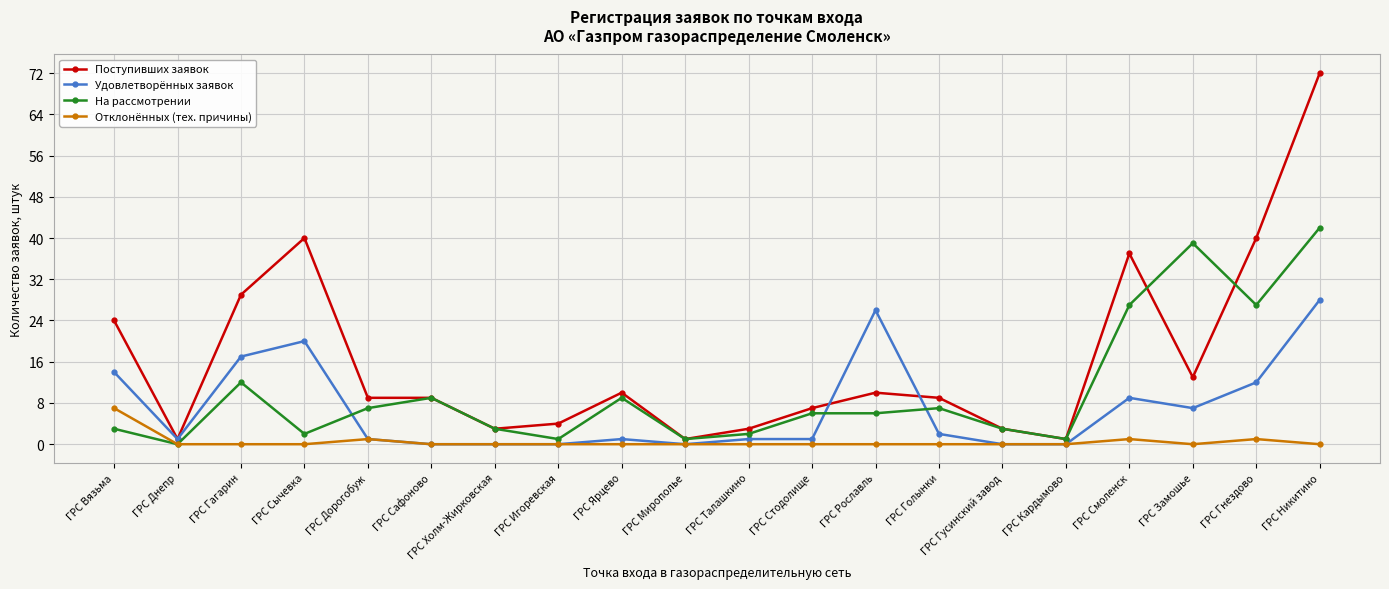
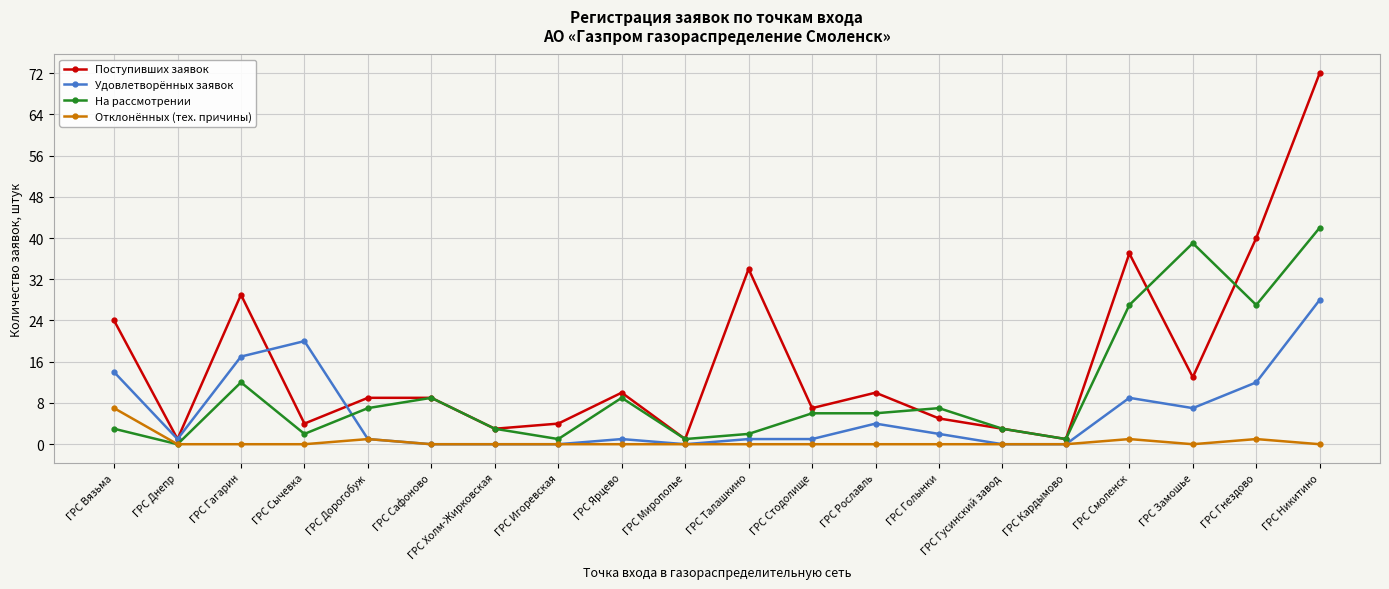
  {
    "Поступивших заявок": {
      "ГРС Вязьма": 24,
      "ГРС Гагарин": 29,
-     "ГРС Сычевка": 40,
+     "ГРС Сычевка": 4,
      "ГРС Дорогобуж": 9,
      "ГРС Игоревская": 4,
      "ГРС Ярцево": 10,
-     "ГРС Талашкино": 3,
+     "ГРС Талашкино": 34,
      "ГРС Стодолище": 7,
      "ГРС Рославль": 10,
-     "ГРС Голынки": 9,
+     "ГРС Голынки": 5,
      "ГРС Смоленск": 37,
      "ГРС Замошье": 13,
      "ГРС Гнездово": 40,
      "ГРС Никитино": 72
    },
    "Удовлетворённых заявок": {
      "ГРС Вязьма": 14,
      "ГРС Гагарин": 17,
      "ГРС Сычевка": 20,
      "ГРС Ярцево": 1,
      "ГРС Талашкино": 1,
      "ГРС Стодолище": 1,
-     "ГРС Рославль": 26,
+     "ГРС Рославль": 4,
      "ГРС Голынки": 2,
      "ГРС Смоленск": 9,
      "ГРС Замошье": 7,
      "ГРС Гнездово": 12,
      "ГРС Никитино": 28
    },
    "На рассмотрении": {
      "ГРС Вязьма": 3,
      "ГРС Гагарин": 12,
      "ГРС Сычевка": 2,
      "ГРС Дорогобуж": 7,
      "ГРС Игоревская": 1,
      "ГРС Ярцево": 9,
      "ГРС Талашкино": 2,
      "ГРС Стодолище": 6,
      "ГРС Рославль": 6,
      "ГРС Голынки": 7,
      "ГРС Смоленск": 27,
      "ГРС Замошье": 39,
      "ГРС Гнездово": 27,
      "ГРС Никитино": 42
    },
    "Отклонённых (тех. причины)": {
      "ГРС Вязьма": 7,
      "ГРС Гагарин": 0,
      "ГРС Сычевка": 0,
      "ГРС Ярцево": 0,
      "ГРС Талашкино": 0,
      "ГРС Стодолище": 0,
      "ГРС Рославль": 0,
      "ГРС Голынки": 0,
      "ГРС Смоленск": 1,
      "ГРС Замошье": 0,
      "ГРС Гнездово": 1,
      "ГРС Никитино": 0
    }
  }
